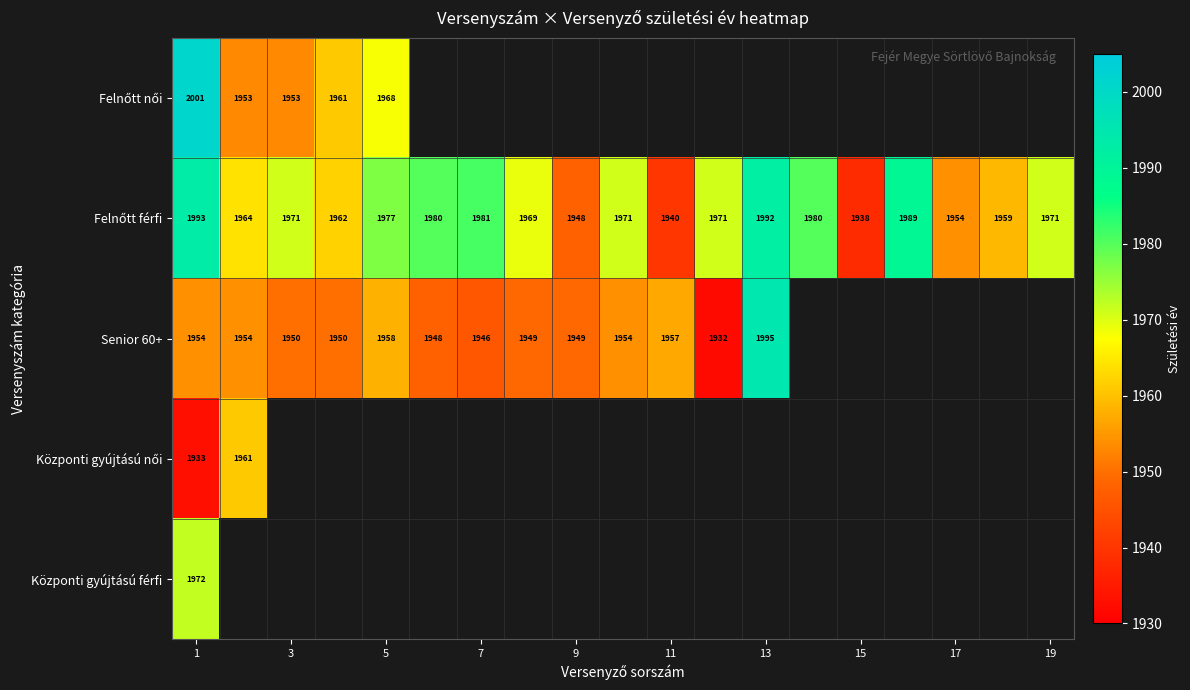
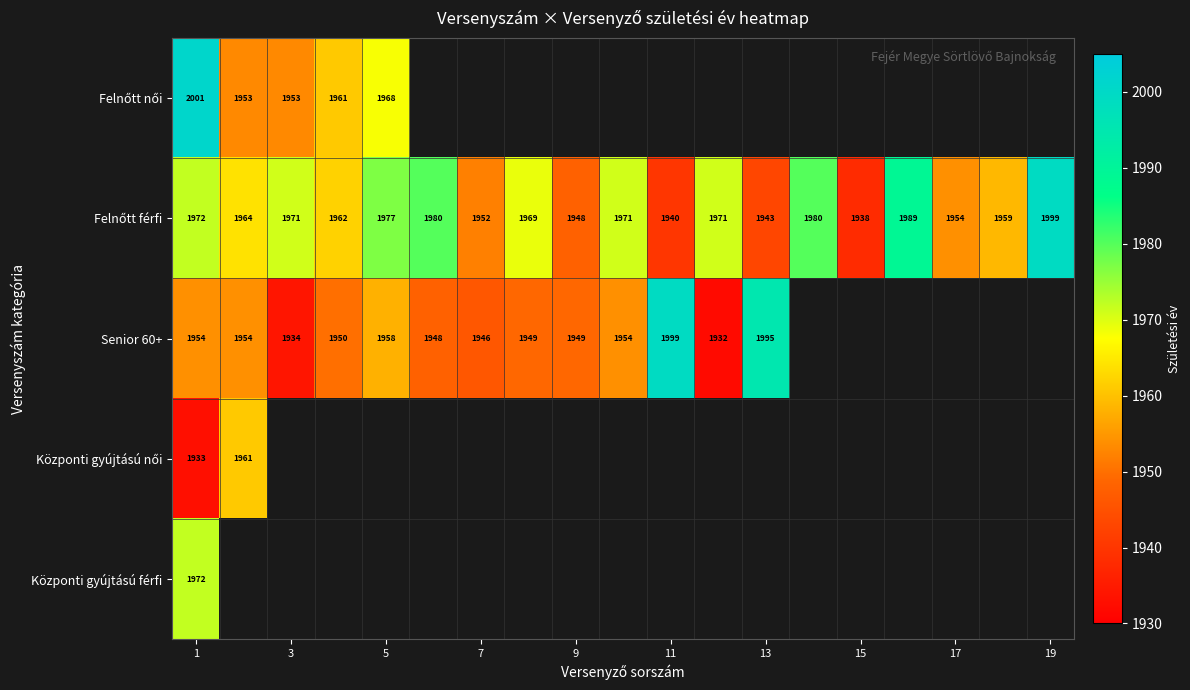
  {
    "Felnőtt női": {
      "1": 2001,
      "3": 1953,
      "5": 1968
    },
    "Felnőtt férfi": {
-     "1": 1993,
+     "1": 1972,
      "3": 1971,
      "5": 1977,
-     "7": 1981,
+     "7": 1952,
      "9": 1948,
      "11": 1940,
-     "13": 1992,
+     "13": 1943,
      "15": 1938,
      "17": 1954,
-     "19": 1971
+     "19": 1999
    },
    "Senior 60+": {
      "1": 1954,
-     "3": 1950,
+     "3": 1934,
      "5": 1958,
      "7": 1946,
      "9": 1949,
-     "11": 1957,
+     "11": 1999,
      "13": 1995
    },
    "Központi gyújtású női": {
      "1": 1933
    },
    "Központi gyújtású férfi": {
      "1": 1972
    }
  }
